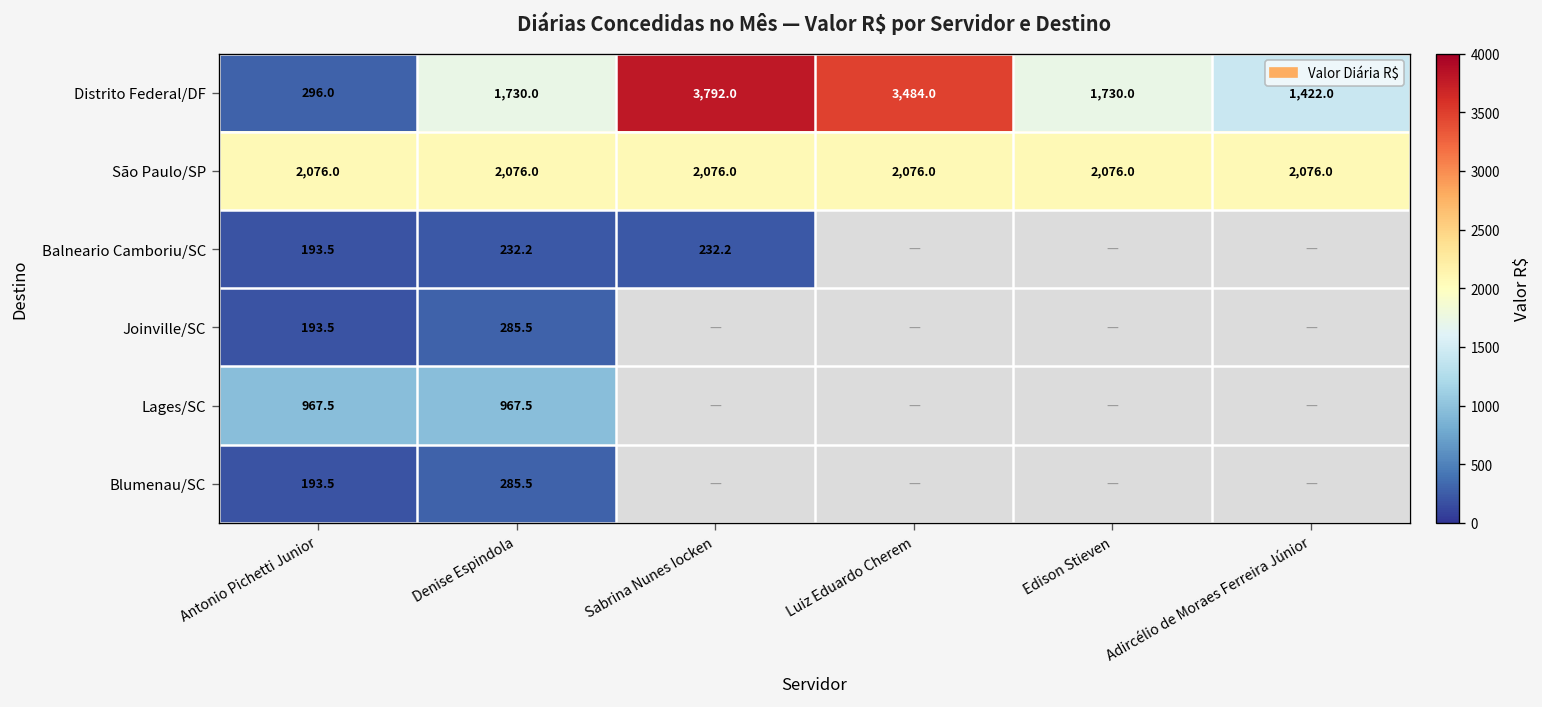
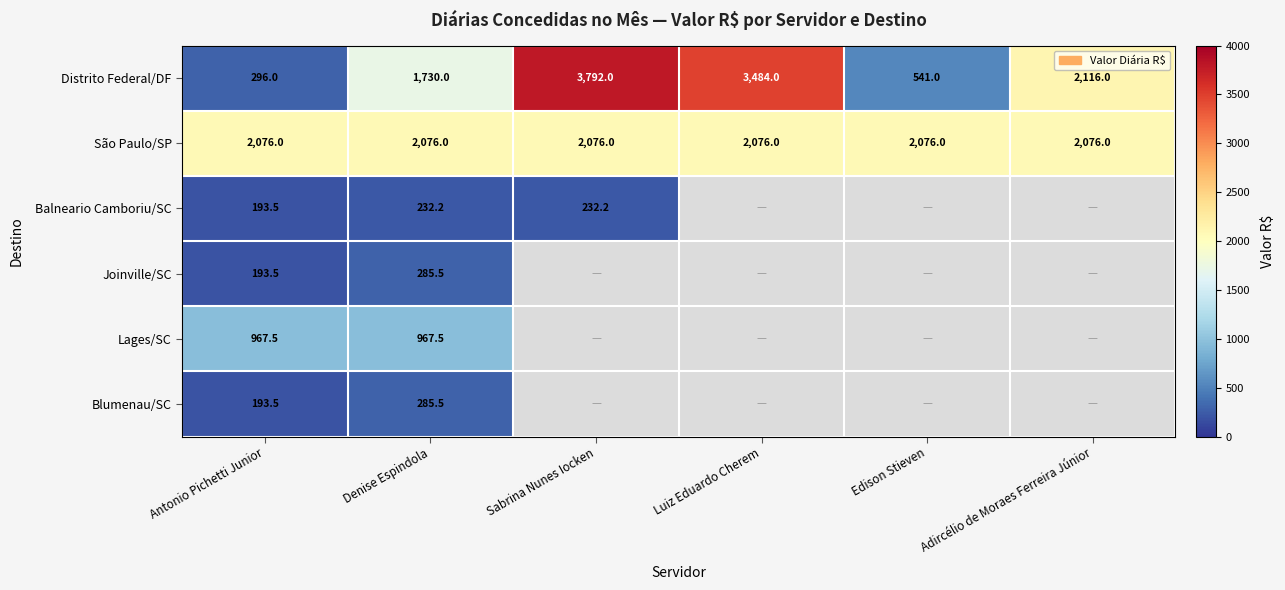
  {
    "Distrito Federal/DF": {
      "Antonio Pichetti Junior": "296.0",
      "Denise Espindola": "1,730.0",
      "Sabrina Nunes Iocken": "3,792.0",
      "Luiz Eduardo Cherem": "3,484.0",
-     "Edison Stieven": "1,730.0",
-     "Adircélio de Moraes Ferreira Júnior": "1,422.0"
+     "Edison Stieven": "541.0",
+     "Adircélio de Moraes Ferreira Júnior": "2,116.0"
    },
    "São Paulo/SP": {
      "Antonio Pichetti Junior": "2,076.0",
      "Denise Espindola": "2,076.0",
      "Sabrina Nunes Iocken": "2,076.0",
      "Luiz Eduardo Cherem": "2,076.0",
      "Edison Stieven": "2,076.0",
      "Adircélio de Moraes Ferreira Júnior": "2,076.0"
    },
    "Balneario Camboriu/SC": {
      "Antonio Pichetti Junior": "193.5",
      "Denise Espindola": "232.2",
      "Sabrina Nunes Iocken": "232.2"
    },
    "Joinville/SC": {
      "Antonio Pichetti Junior": "193.5",
      "Denise Espindola": "285.5"
    },
    "Lages/SC": {
      "Antonio Pichetti Junior": "967.5",
      "Denise Espindola": "967.5"
    },
    "Blumenau/SC": {
      "Antonio Pichetti Junior": "193.5",
      "Denise Espindola": "285.5"
    }
  }
